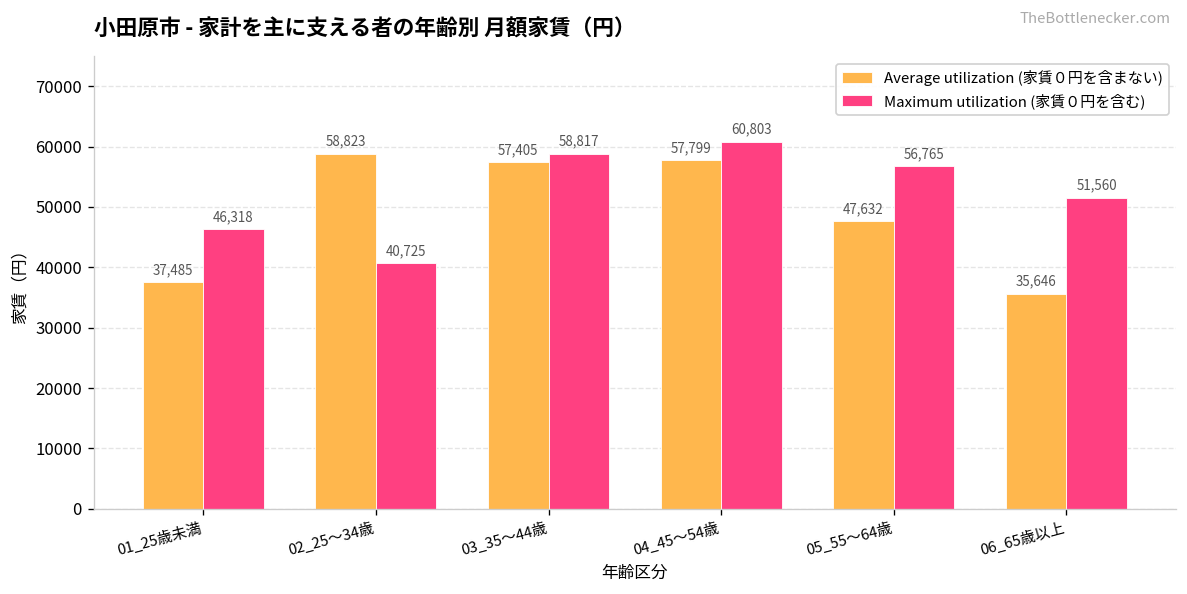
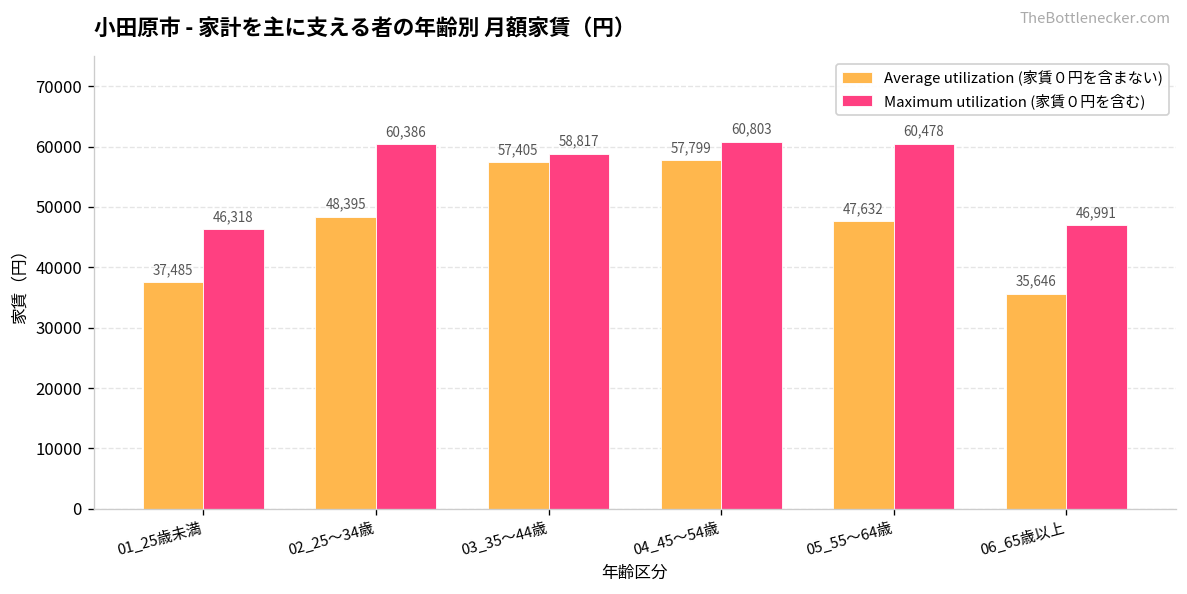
  {
    "Average utilization (家賃０円を含まない)": {
      "01_25歳未満": "37,485",
-     "02_25～34歳": "58,823",
+     "02_25～34歳": "48,395",
      "03_35～44歳": "57,405",
      "04_45～54歳": "57,799",
      "05_55～64歳": "47,632",
      "06_65歳以上": "35,646"
    },
    "Maximum utilization (家賃０円を含む)": {
      "01_25歳未満": "46,318",
-     "02_25～34歳": "40,725",
+     "02_25～34歳": "60,386",
      "03_35～44歳": "58,817",
      "04_45～54歳": "60,803",
-     "05_55～64歳": "56,765",
-     "06_65歳以上": "51,560"
+     "05_55～64歳": "60,478",
+     "06_65歳以上": "46,991"
    }
  }
